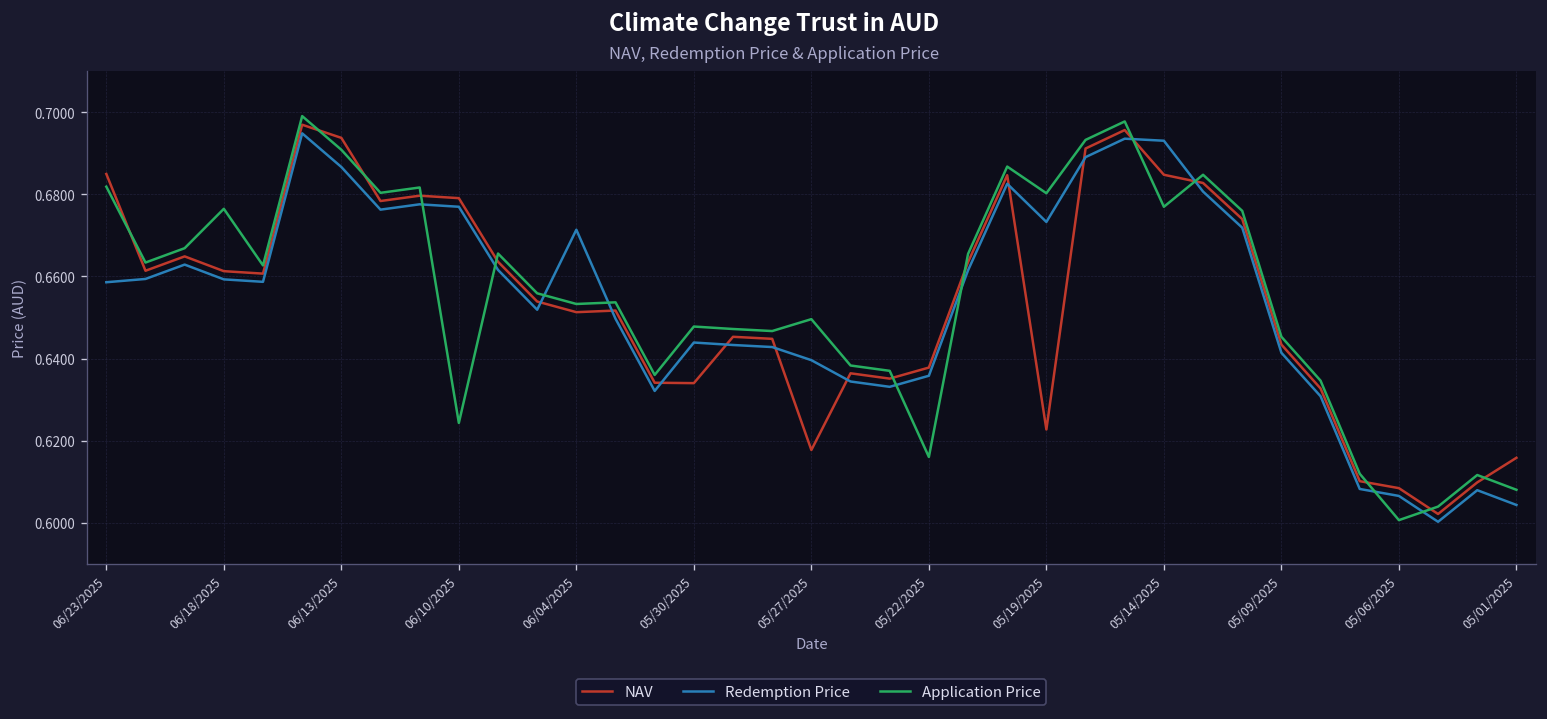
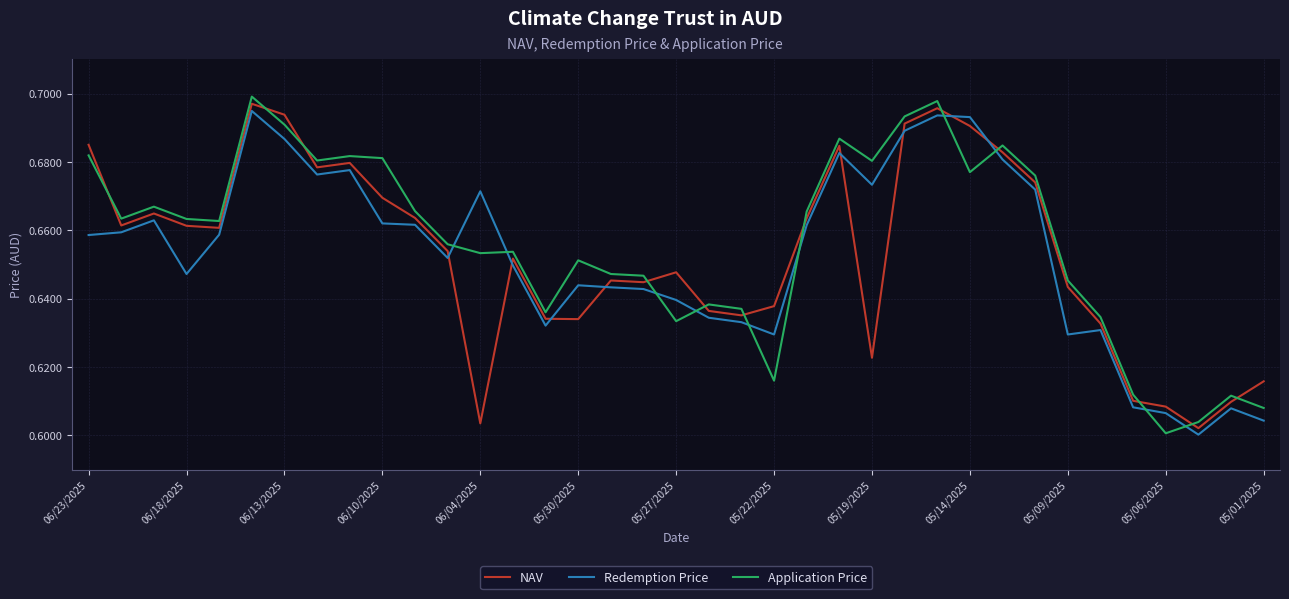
  {
    "NAV": {
      "06/23/2025": 0.685,
      "06/18/2025": 0.661,
      "06/13/2025": 0.694,
-     "06/10/2025": 0.679,
-     "06/04/2025": 0.651,
+     "06/10/2025": 0.670,
+     "06/04/2025": 0.604,
      "05/30/2025": 0.634,
-     "05/27/2025": 0.618,
+     "05/27/2025": 0.648,
      "05/22/2025": 0.638,
      "05/19/2025": 0.623,
-     "05/14/2025": 0.685,
+     "05/14/2025": 0.691,
      "05/09/2025": 0.643,
      "05/06/2025": 0.608,
      "05/01/2025": 0.616
    },
    "Redemption Price": {
      "06/23/2025": 0.659,
-     "06/18/2025": 0.659,
+     "06/18/2025": 0.647,
      "06/13/2025": 0.687,
-     "06/10/2025": 0.677,
+     "06/10/2025": 0.662,
      "06/04/2025": 0.671,
      "05/30/2025": 0.644,
      "05/27/2025": 0.640,
-     "05/22/2025": 0.636,
+     "05/22/2025": 0.630,
      "05/19/2025": 0.673,
      "05/14/2025": 0.693,
-     "05/09/2025": 0.641,
+     "05/09/2025": 0.630,
      "05/06/2025": 0.607,
      "05/01/2025": 0.604
    },
    "Application Price": {
      "06/23/2025": 0.682,
-     "06/18/2025": 0.677,
+     "06/18/2025": 0.663,
      "06/13/2025": 0.691,
-     "06/10/2025": 0.624,
+     "06/10/2025": 0.681,
      "06/04/2025": 0.653,
-     "05/30/2025": 0.648,
-     "05/27/2025": 0.650,
+     "05/30/2025": 0.651,
+     "05/27/2025": 0.633,
      "05/22/2025": 0.616,
      "05/19/2025": 0.680,
      "05/14/2025": 0.677,
      "05/09/2025": 0.645,
      "05/06/2025": 0.601,
      "05/01/2025": 0.608
    }
  }
